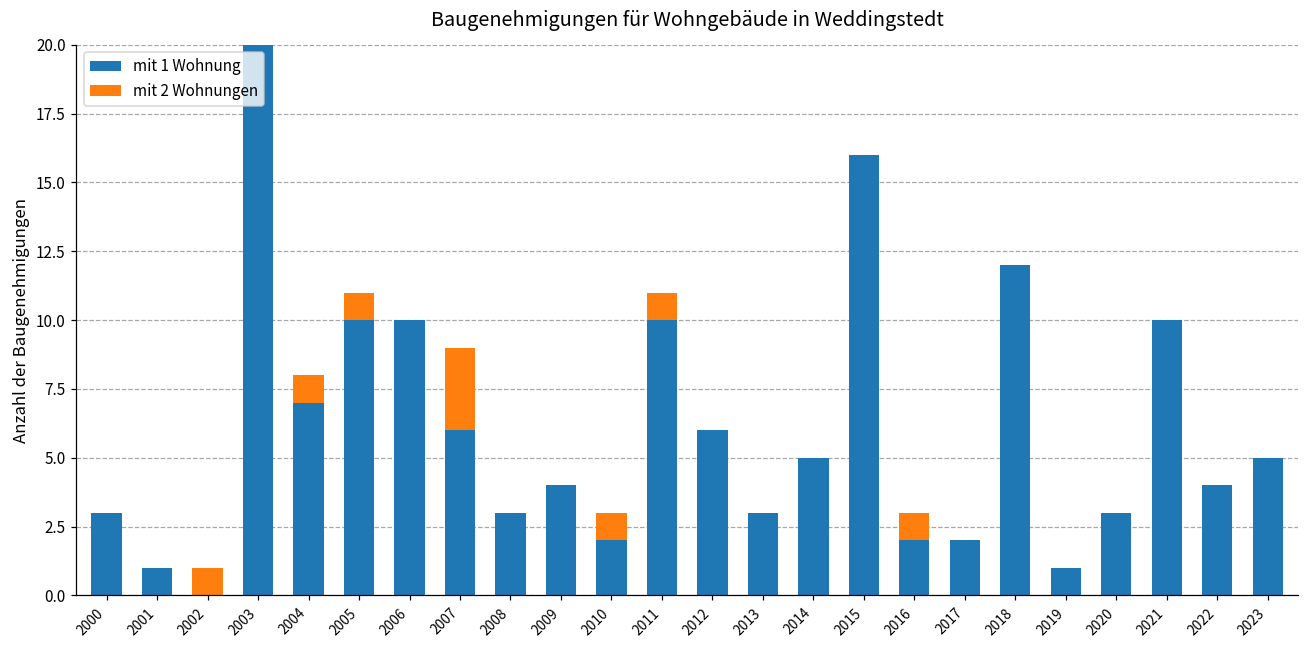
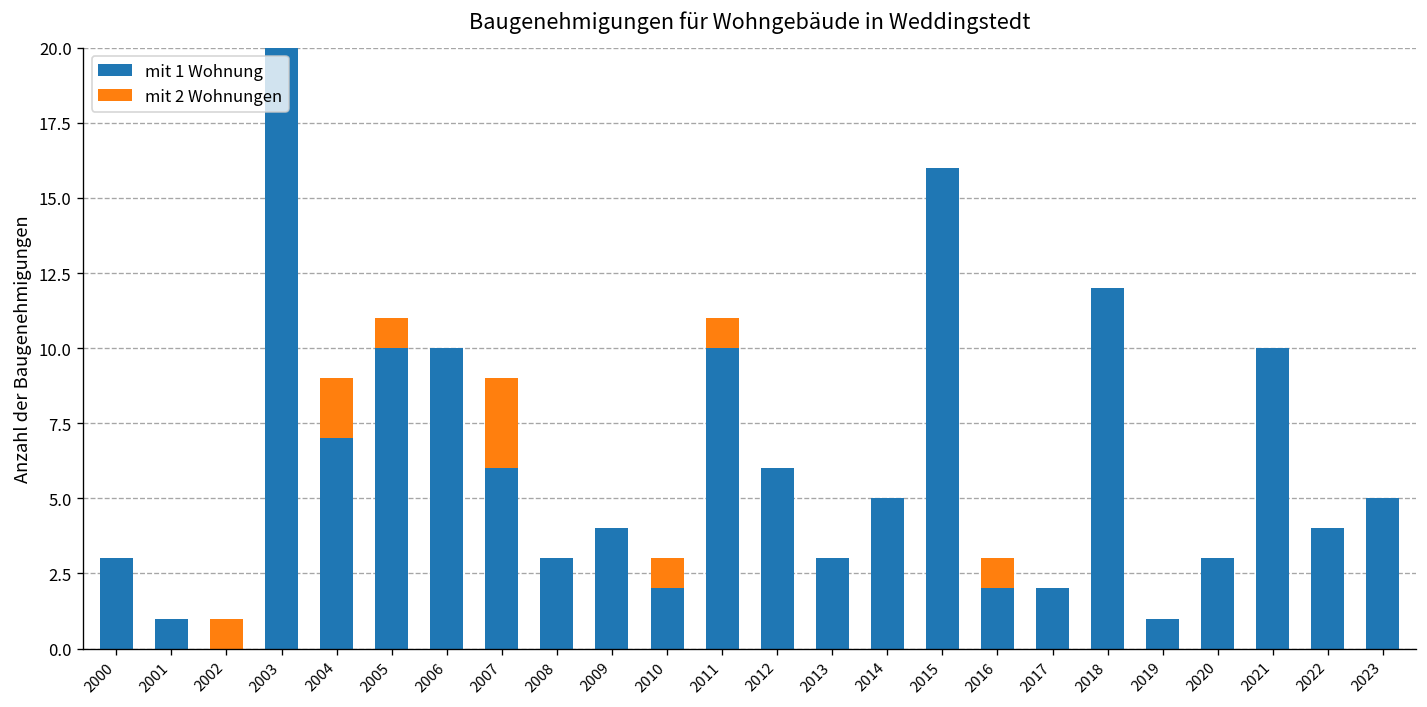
  {
    "mit 1 Wohnung": {
      "2000": 3,
      "2001": 1,
      "2002": 0,
      "2003": 20,
      "2004": 7,
      "2005": 10,
      "2006": 10,
      "2007": 6,
      "2008": 3,
      "2009": 4,
      "2010": 2,
      "2011": 10,
      "2012": 6,
      "2013": 3,
      "2014": 5,
      "2015": 16,
      "2016": 2,
      "2017": 2,
      "2018": 12,
      "2019": 1,
      "2020": 3,
      "2021": 10,
      "2022": 4,
      "2023": 5
    },
    "mit 2 Wohnungen": {
      "2000": 0,
      "2001": 0,
      "2002": 1,
      "2003": 0,
-     "2004": 1,
+     "2004": 2,
      "2005": 1,
      "2006": 0,
      "2007": 3,
      "2008": 0,
      "2009": 0,
      "2010": 1,
      "2011": 1,
      "2012": 0,
      "2013": 0,
      "2014": 0,
      "2015": 0,
      "2016": 1,
      "2017": 0,
      "2018": 0,
      "2019": 0,
      "2020": 0,
      "2021": 0,
      "2022": 0,
      "2023": 0
    }
  }
